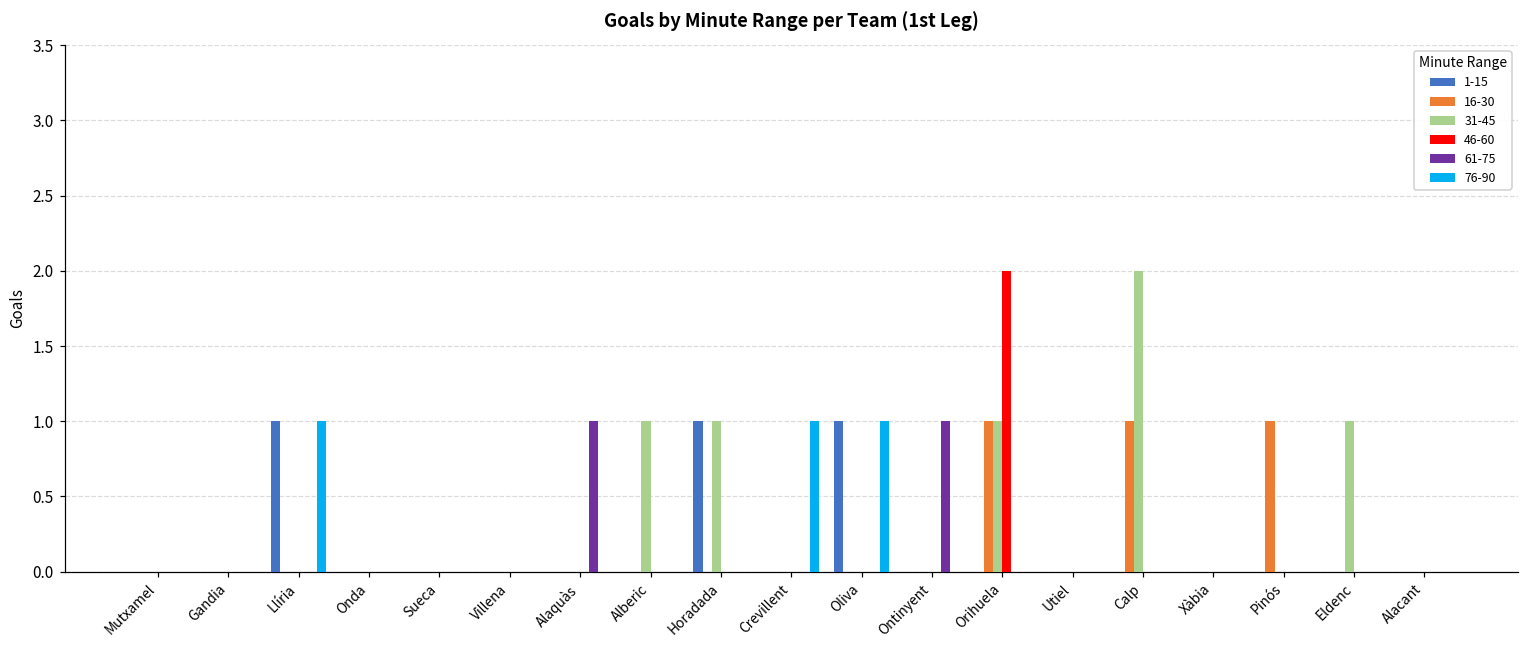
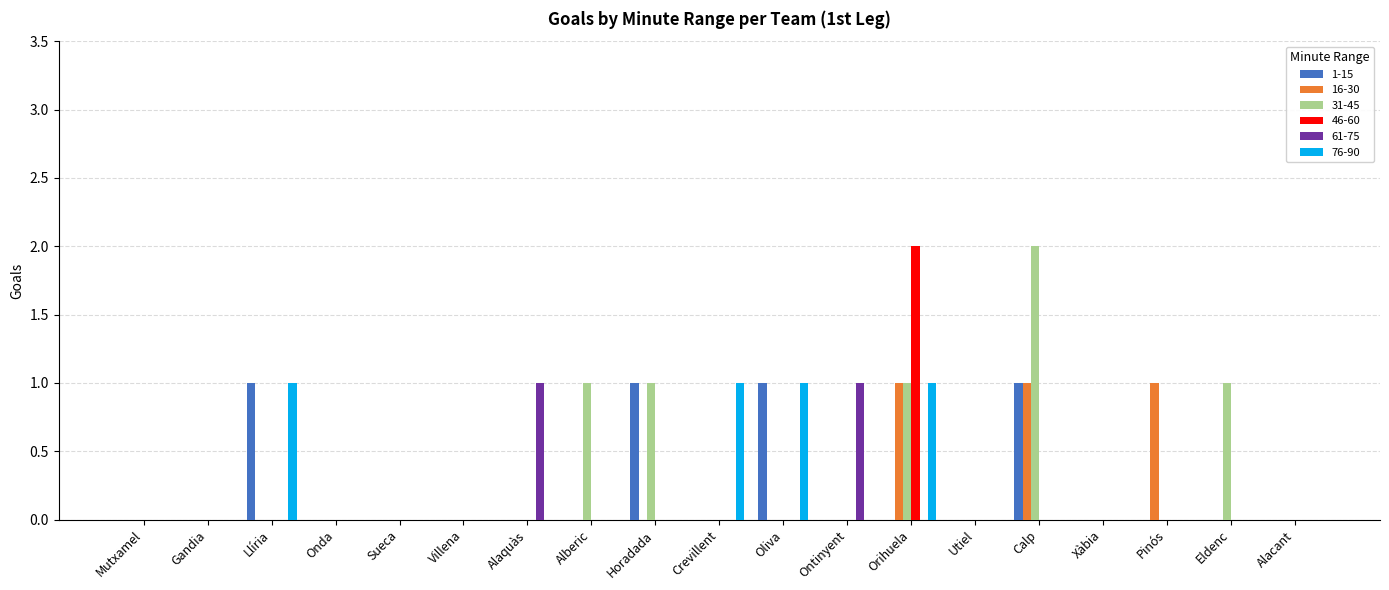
  {
    "1-15": {
      "Mutxamel": 0,
      "Gandia": 0,
      "Llíria": 1,
      "Onda": 0,
      "Sueca": 0,
      "Villena": 0,
      "Alaquàs": 0,
      "Alberic": 0,
      "Horadada": 1,
      "Crevillent": 0,
      "Oliva": 1,
      "Ontinyent": 0,
      "Orihuela": 0,
      "Utiel": 0,
-     "Calp": 0,
+     "Calp": 1,
      "Xàbia": 0,
      "Pinós": 0,
      "Eldenc": 0,
      "Alacant": 0
    },
    "16-30": {
      "Mutxamel": 0,
      "Gandia": 0,
      "Llíria": 0,
      "Onda": 0,
      "Sueca": 0,
      "Villena": 0,
      "Alaquàs": 0,
      "Alberic": 0,
      "Horadada": 0,
      "Crevillent": 0,
      "Oliva": 0,
      "Ontinyent": 0,
      "Orihuela": 1,
      "Utiel": 0,
      "Calp": 1,
      "Xàbia": 0,
      "Pinós": 1,
      "Eldenc": 0,
      "Alacant": 0
    },
    "31-45": {
      "Mutxamel": 0,
      "Gandia": 0,
      "Llíria": 0,
      "Onda": 0,
      "Sueca": 0,
      "Villena": 0,
      "Alaquàs": 0,
      "Alberic": 1,
      "Horadada": 1,
      "Crevillent": 0,
      "Oliva": 0,
      "Ontinyent": 0,
      "Orihuela": 1,
      "Utiel": 0,
      "Calp": 2,
      "Xàbia": 0,
      "Pinós": 0,
      "Eldenc": 1,
      "Alacant": 0
    },
    "46-60": {
      "Mutxamel": 0,
      "Gandia": 0,
      "Llíria": 0,
      "Onda": 0,
      "Sueca": 0,
      "Villena": 0,
      "Alaquàs": 0,
      "Alberic": 0,
      "Horadada": 0,
      "Crevillent": 0,
      "Oliva": 0,
      "Ontinyent": 0,
      "Orihuela": 2,
      "Utiel": 0,
      "Calp": 0,
      "Xàbia": 0,
      "Pinós": 0,
      "Eldenc": 0,
      "Alacant": 0
    },
    "61-75": {
      "Mutxamel": 0,
      "Gandia": 0,
      "Llíria": 0,
      "Onda": 0,
      "Sueca": 0,
      "Villena": 0,
      "Alaquàs": 1,
      "Alberic": 0,
      "Horadada": 0,
      "Crevillent": 0,
      "Oliva": 0,
      "Ontinyent": 1,
      "Orihuela": 0,
      "Utiel": 0,
      "Calp": 0,
      "Xàbia": 0,
      "Pinós": 0,
      "Eldenc": 0,
      "Alacant": 0
    },
    "76-90": {
      "Mutxamel": 0,
      "Gandia": 0,
      "Llíria": 1,
      "Onda": 0,
      "Sueca": 0,
      "Villena": 0,
      "Alaquàs": 0,
      "Alberic": 0,
      "Horadada": 0,
      "Crevillent": 1,
      "Oliva": 1,
      "Ontinyent": 0,
-     "Orihuela": 0,
+     "Orihuela": 1,
      "Utiel": 0,
      "Calp": 0,
      "Xàbia": 0,
      "Pinós": 0,
      "Eldenc": 0,
      "Alacant": 0
    }
  }
